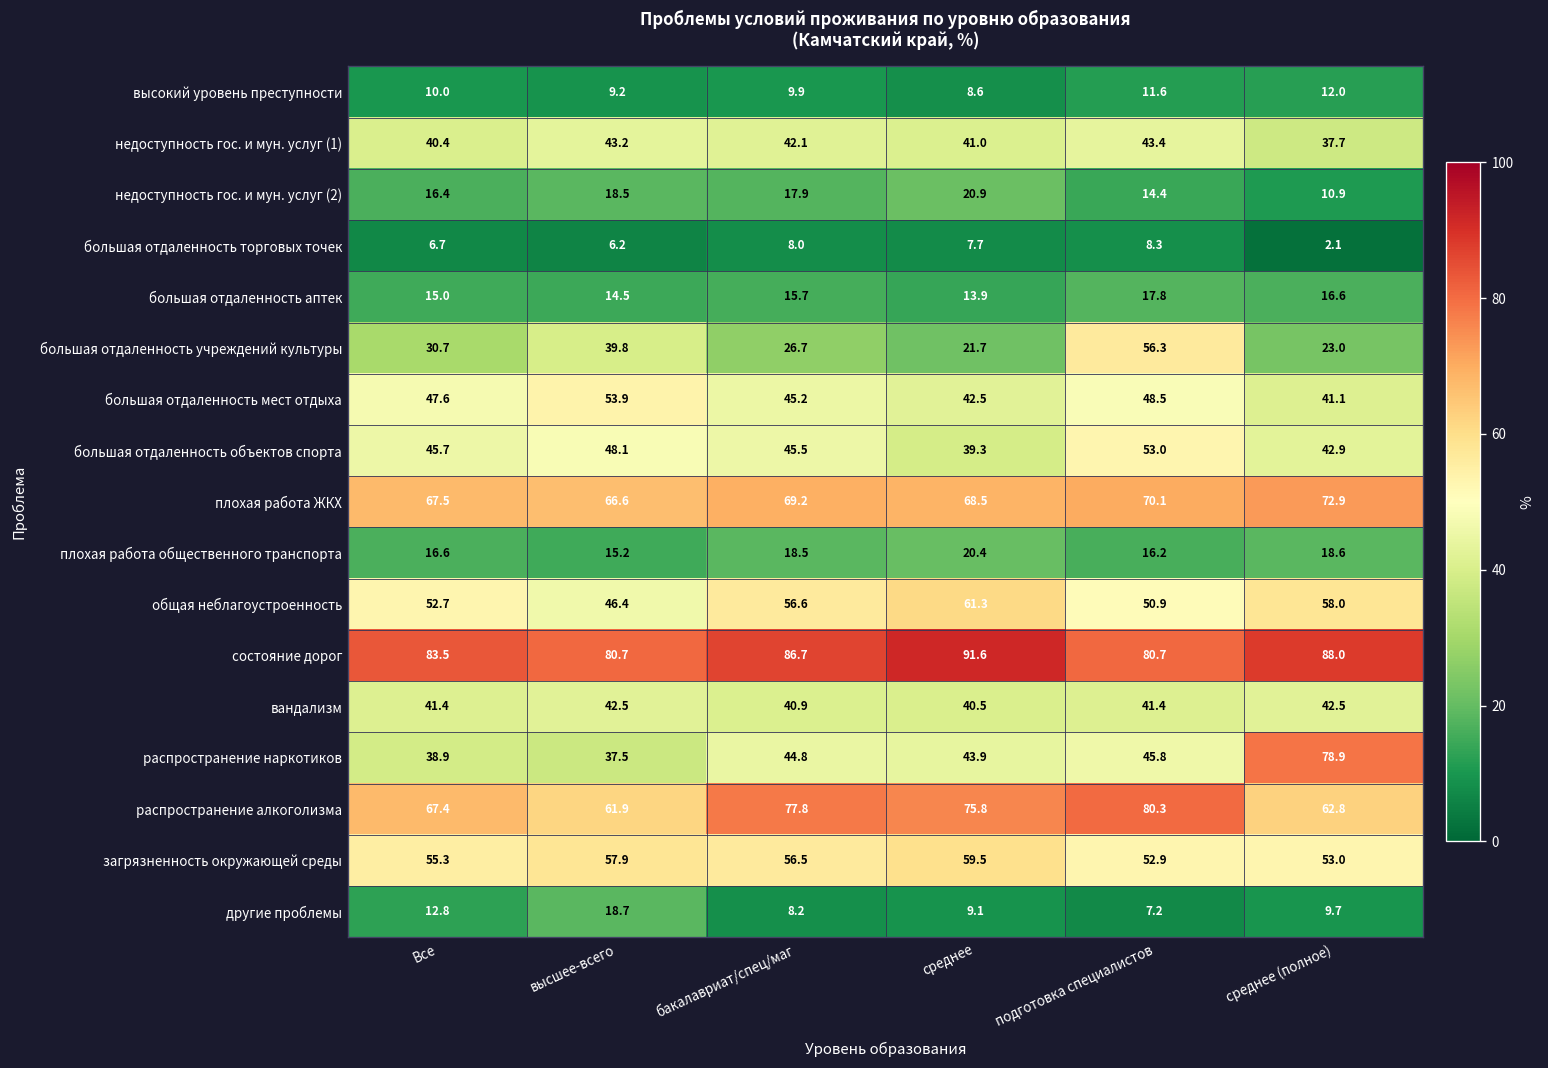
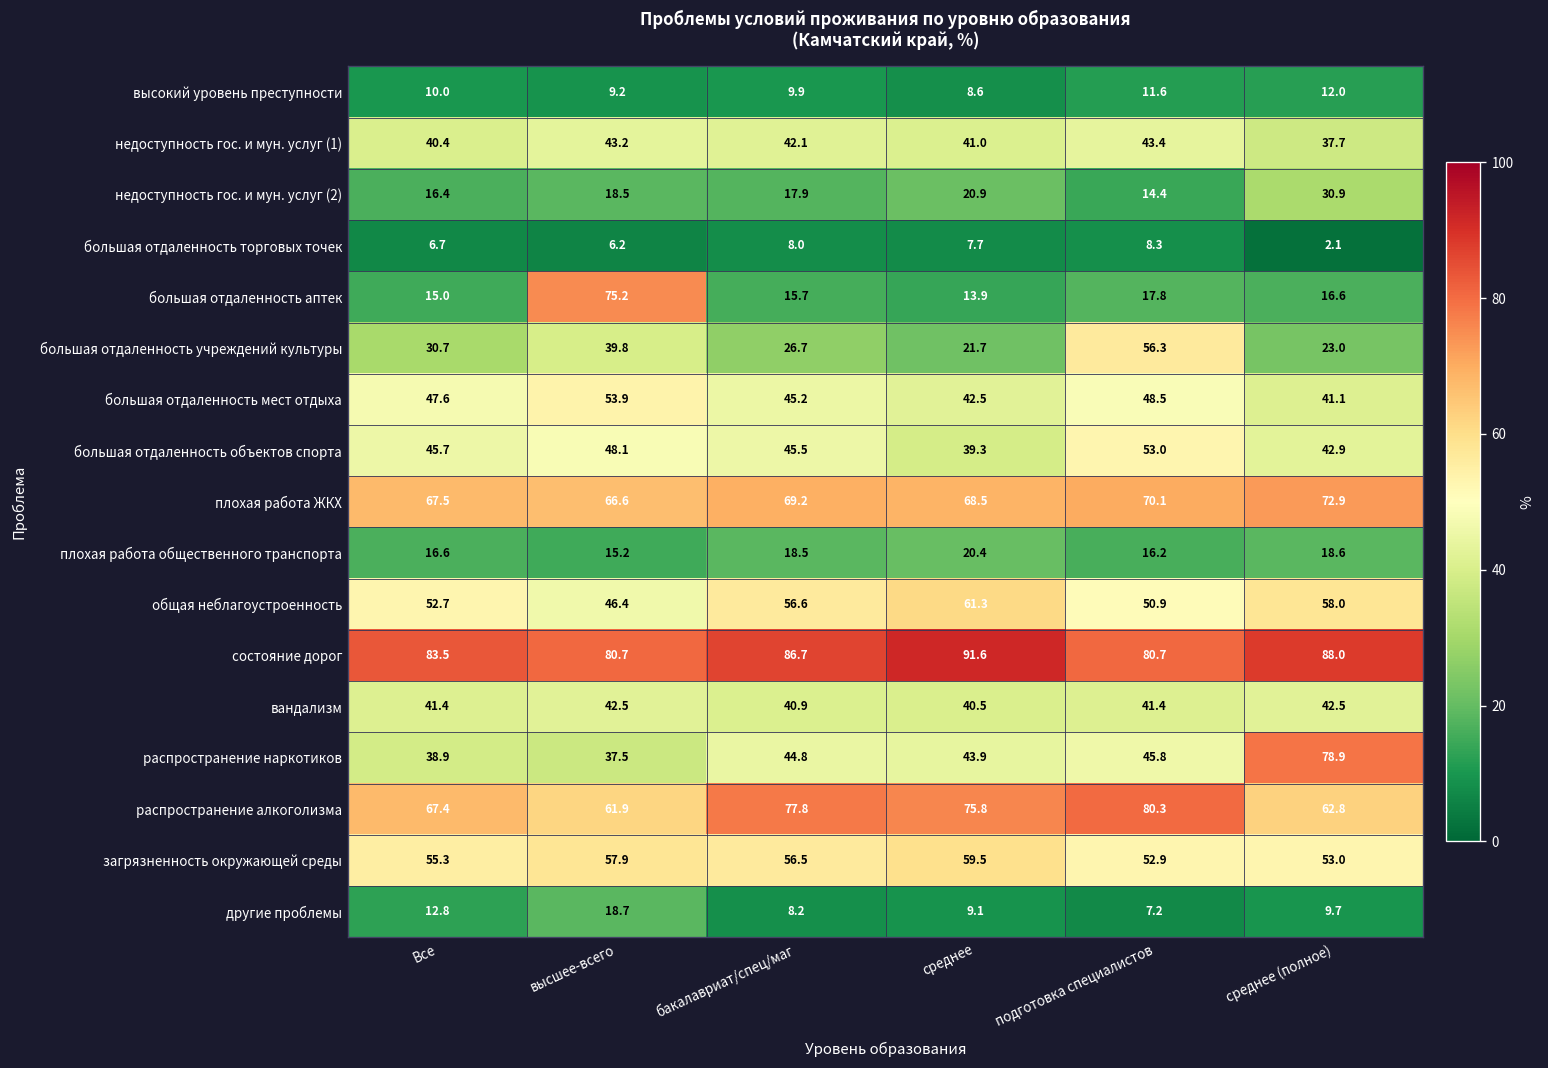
  {
    "высокий уровень преступности": {
      "Все": 10.0,
      "высшее-всего": 9.2,
      "бакалавриат/спец/маг": 9.9,
      "среднее": 8.6,
      "подготовка специалистов": 11.6,
      "среднее (полное)": 12.0
    },
    "недоступность гос. и мун. услуг (1)": {
      "Все": 40.4,
      "высшее-всего": 43.2,
      "бакалавриат/спец/маг": 42.1,
      "среднее": 41.0,
      "подготовка специалистов": 43.4,
      "среднее (полное)": 37.7
    },
    "недоступность гос. и мун. услуг (2)": {
      "Все": 16.4,
      "высшее-всего": 18.5,
      "бакалавриат/спец/маг": 17.9,
      "среднее": 20.9,
      "подготовка специалистов": 14.4,
-     "среднее (полное)": 10.9
+     "среднее (полное)": 30.9
    },
    "большая отдаленность торговых точек": {
      "Все": 6.7,
      "высшее-всего": 6.2,
      "бакалавриат/спец/маг": 8.0,
      "среднее": 7.7,
      "подготовка специалистов": 8.3,
      "среднее (полное)": 2.1
    },
    "большая отдаленность аптек": {
      "Все": 15.0,
-     "высшее-всего": 14.5,
+     "высшее-всего": 75.2,
      "бакалавриат/спец/маг": 15.7,
      "среднее": 13.9,
      "подготовка специалистов": 17.8,
      "среднее (полное)": 16.6
    },
    "большая отдаленность учреждений культуры": {
      "Все": 30.7,
      "высшее-всего": 39.8,
      "бакалавриат/спец/маг": 26.7,
      "среднее": 21.7,
      "подготовка специалистов": 56.3,
      "среднее (полное)": 23.0
    },
    "большая отдаленность мест отдыха": {
      "Все": 47.6,
      "высшее-всего": 53.9,
      "бакалавриат/спец/маг": 45.2,
      "среднее": 42.5,
      "подготовка специалистов": 48.5,
      "среднее (полное)": 41.1
    },
    "большая отдаленность объектов спорта": {
      "Все": 45.7,
      "высшее-всего": 48.1,
      "бакалавриат/спец/маг": 45.5,
      "среднее": 39.3,
      "подготовка специалистов": 53.0,
      "среднее (полное)": 42.9
    },
    "плохая работа ЖКХ": {
      "Все": 67.5,
      "высшее-всего": 66.6,
      "бакалавриат/спец/маг": 69.2,
      "среднее": 68.5,
      "подготовка специалистов": 70.1,
      "среднее (полное)": 72.9
    },
    "плохая работа общественного транспорта": {
      "Все": 16.6,
      "высшее-всего": 15.2,
      "бакалавриат/спец/маг": 18.5,
      "среднее": 20.4,
      "подготовка специалистов": 16.2,
      "среднее (полное)": 18.6
    },
    "общая неблагоустроенность": {
      "Все": 52.7,
      "высшее-всего": 46.4,
      "бакалавриат/спец/маг": 56.6,
      "среднее": 61.3,
      "подготовка специалистов": 50.9,
      "среднее (полное)": 58.0
    },
    "состояние дорог": {
      "Все": 83.5,
      "высшее-всего": 80.7,
      "бакалавриат/спец/маг": 86.7,
      "среднее": 91.6,
      "подготовка специалистов": 80.7,
      "среднее (полное)": 88.0
    },
    "вандализм": {
      "Все": 41.4,
      "высшее-всего": 42.5,
      "бакалавриат/спец/маг": 40.9,
      "среднее": 40.5,
      "подготовка специалистов": 41.4,
      "среднее (полное)": 42.5
    },
    "распространение наркотиков": {
      "Все": 38.9,
      "высшее-всего": 37.5,
      "бакалавриат/спец/маг": 44.8,
      "среднее": 43.9,
      "подготовка специалистов": 45.8,
      "среднее (полное)": 78.9
    },
    "распространение алкоголизма": {
      "Все": 67.4,
      "высшее-всего": 61.9,
      "бакалавриат/спец/маг": 77.8,
      "среднее": 75.8,
      "подготовка специалистов": 80.3,
      "среднее (полное)": 62.8
    },
    "загрязненность окружающей среды": {
      "Все": 55.3,
      "высшее-всего": 57.9,
      "бакалавриат/спец/маг": 56.5,
      "среднее": 59.5,
      "подготовка специалистов": 52.9,
      "среднее (полное)": 53.0
    },
    "другие проблемы": {
      "Все": 12.8,
      "высшее-всего": 18.7,
      "бакалавриат/спец/маг": 8.2,
      "среднее": 9.1,
      "подготовка специалистов": 7.2,
      "среднее (полное)": 9.7
    }
  }
